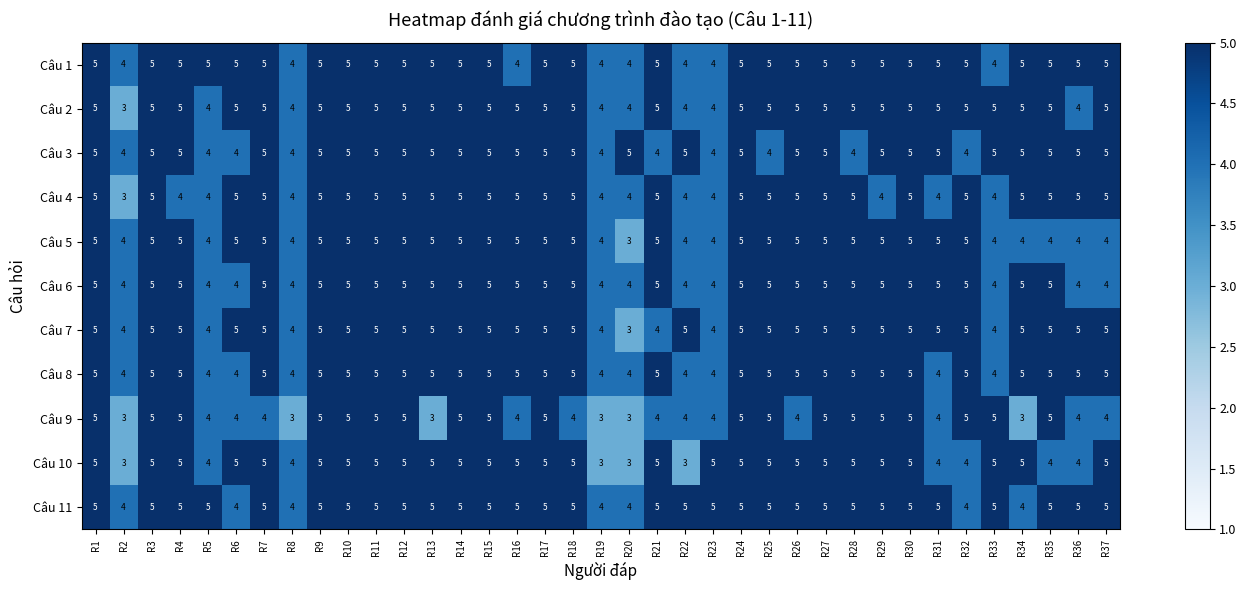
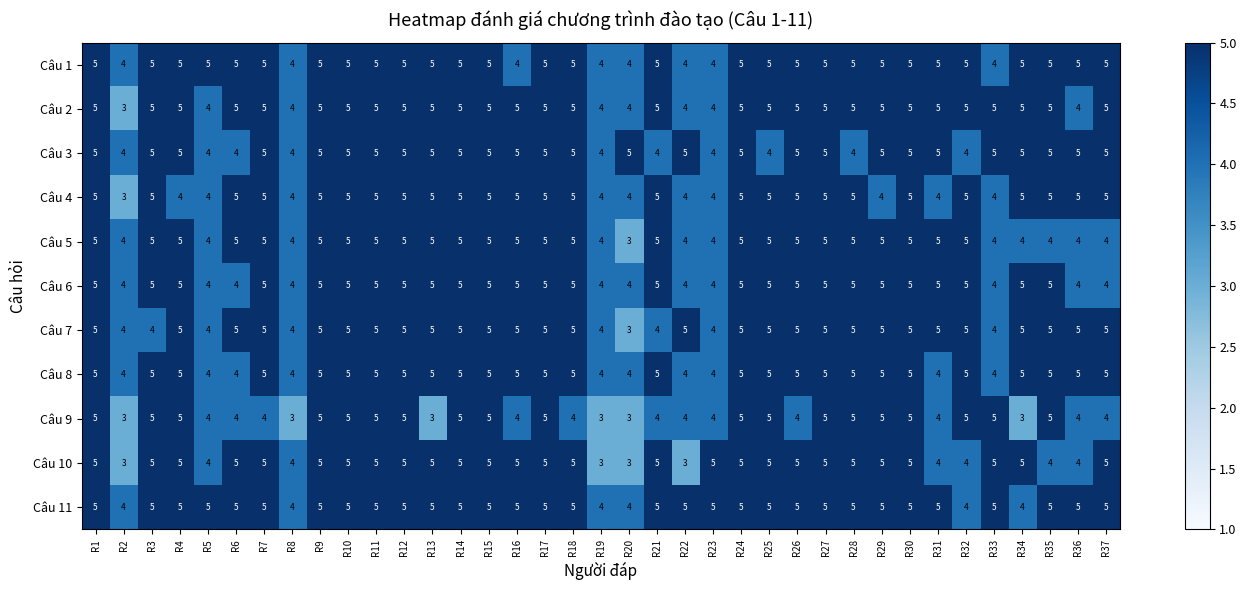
  {
    "Câu 7": {
      "R1": 5,
      "R2": 4,
-     "R3": 5,
+     "R3": 4,
      "R4": 5,
      "R5": 4,
      "R6": 5,
      "R7": 5,
      "R8": 4,
      "R9": 5,
      "R10": 5,
      "R11": 5,
      "R12": 5,
      "R13": 5,
      "R14": 5,
      "R15": 5,
      "R16": 5,
      "R17": 5,
      "R18": 5,
      "R19": 4,
      "R20": 3,
      "R21": 4,
      "R22": 5,
      "R23": 4,
      "R24": 5,
      "R25": 5,
      "R26": 5,
      "R27": 5,
      "R28": 5,
      "R29": 5,
      "R30": 5,
      "R31": 5,
      "R32": 5,
      "R33": 4,
      "R34": 5,
      "R35": 5,
      "R36": 5,
      "R37": 5
    },
    "Câu 11": {
      "R1": 5,
      "R2": 4,
      "R3": 5,
      "R4": 5,
      "R5": 5,
-     "R6": 4,
+     "R6": 5,
      "R7": 5,
      "R8": 4,
      "R9": 5,
      "R10": 5,
      "R11": 5,
      "R12": 5,
      "R13": 5,
      "R14": 5,
      "R15": 5,
      "R16": 5,
      "R17": 5,
      "R18": 5,
      "R19": 4,
      "R20": 4,
      "R21": 5,
      "R22": 5,
      "R23": 5,
      "R24": 5,
      "R25": 5,
      "R26": 5,
      "R27": 5,
      "R28": 5,
      "R29": 5,
      "R30": 5,
      "R31": 5,
      "R32": 4,
      "R33": 5,
      "R34": 4,
      "R35": 5,
      "R36": 5,
      "R37": 5
    }
  }
